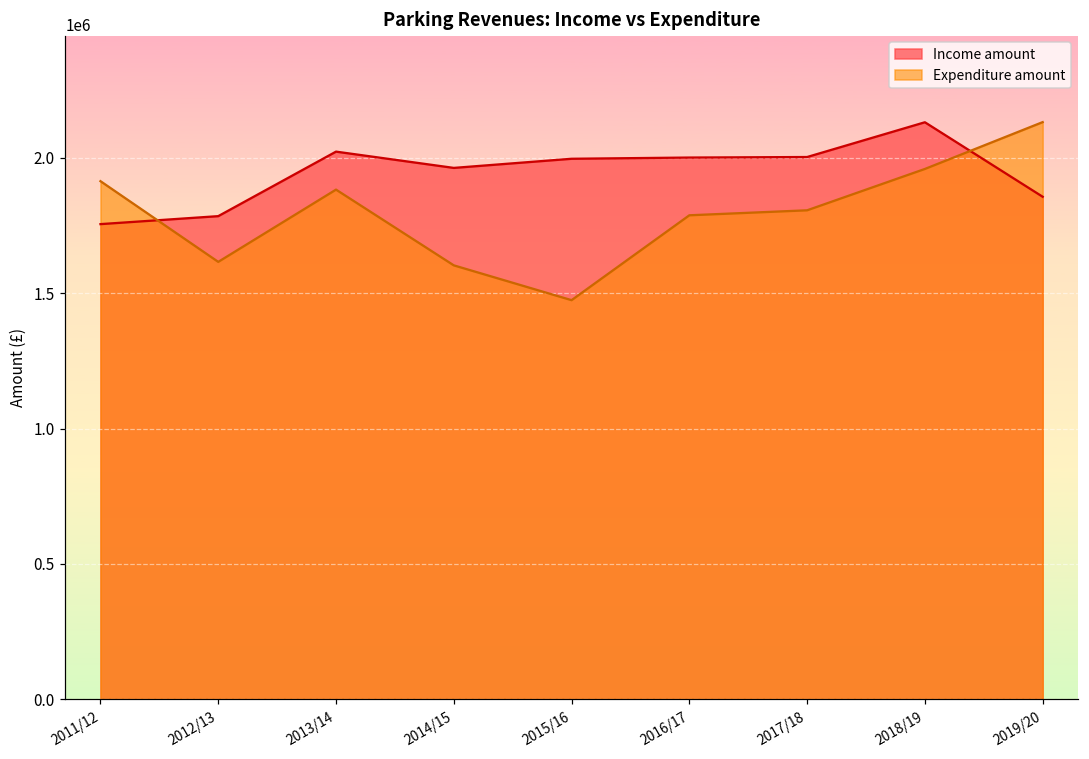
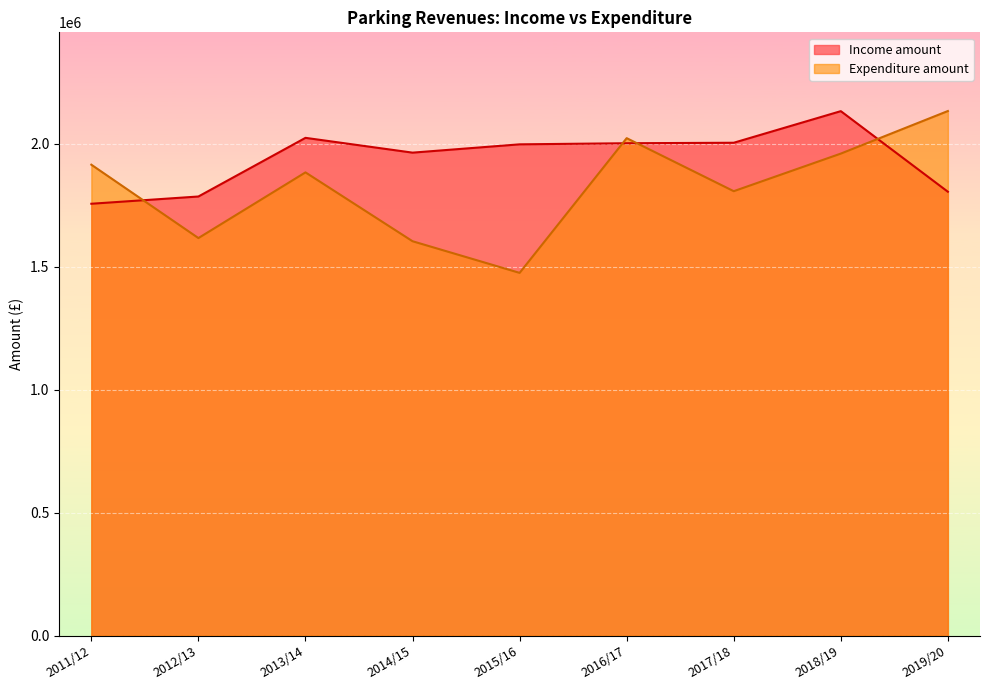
  {
    "Income amount": {
      "2011/12": 1760000,
      "2012/13": 1780000,
      "2013/14": 2020000,
      "2014/15": 1960000,
      "2015/16": 2000000,
      "2016/17": 2000000,
      "2017/18": 2000000,
      "2018/19": 2130000,
-     "2019/20": 1860000
+     "2019/20": 1800000
    },
    "Expenditure amount": {
      "2011/12": 1910000,
      "2012/13": 1620000,
      "2013/14": 1880000,
      "2014/15": 1600000,
      "2015/16": 1470000,
-     "2016/17": 1790000,
+     "2016/17": 2020000,
      "2017/18": 1810000,
      "2018/19": 1960000,
      "2019/20": 2130000
    }
  }
